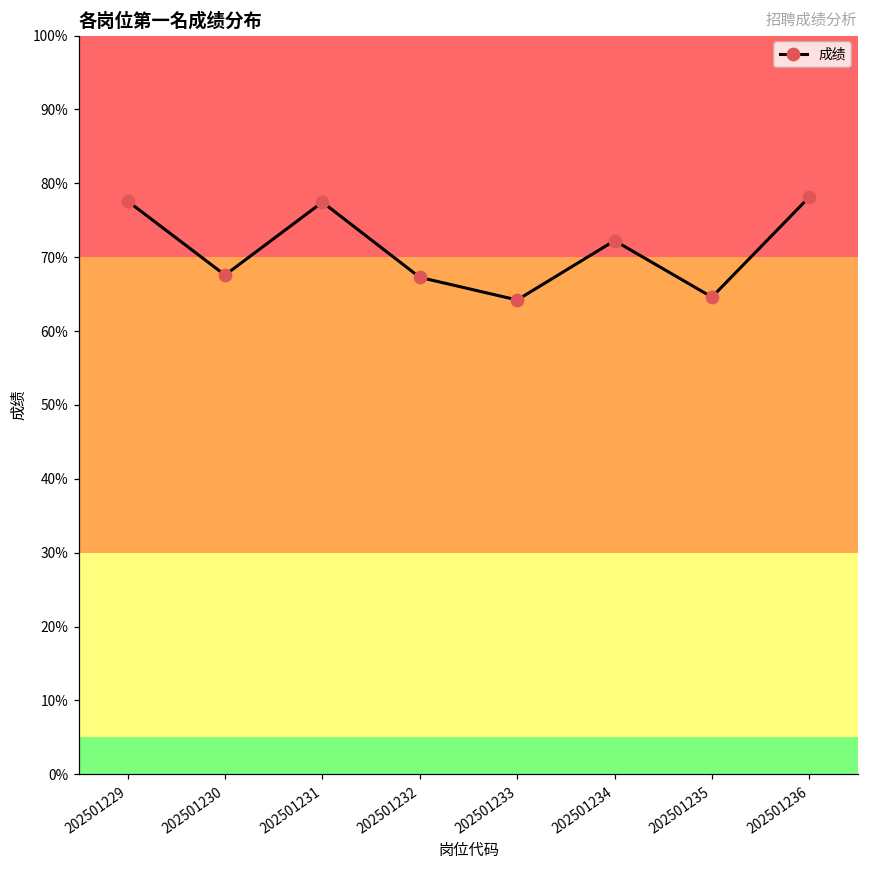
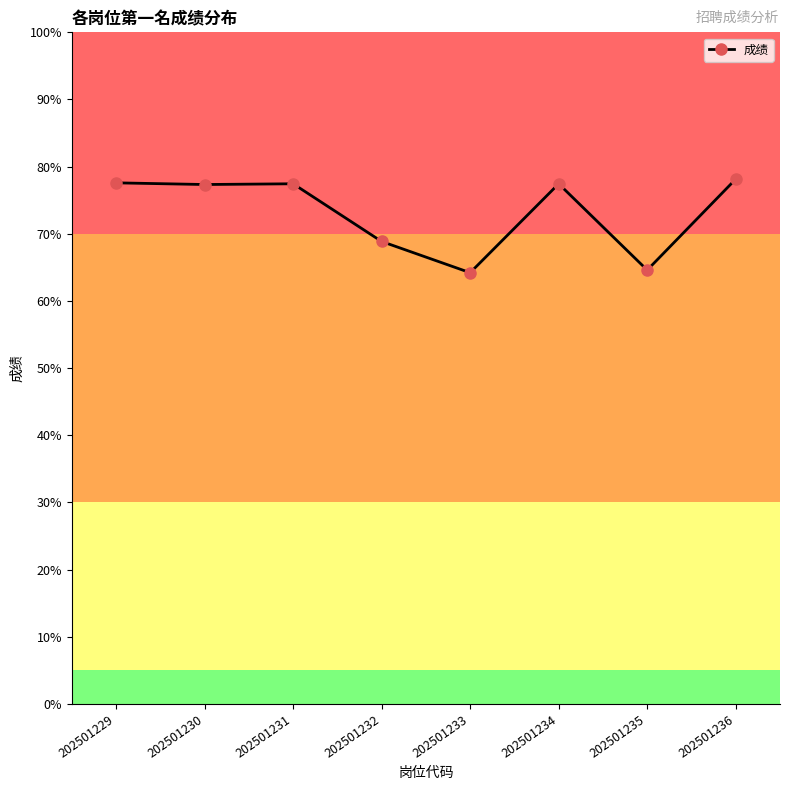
  {
    "202501229": "78%",
-   "202501230": "68%",
+   "202501230": "77%",
    "202501231": "77%",
-   "202501232": "67%",
+   "202501232": "69%",
    "202501233": "64%",
-   "202501234": "72%",
+   "202501234": "77%",
    "202501235": "65%",
    "202501236": "78%"
  }
